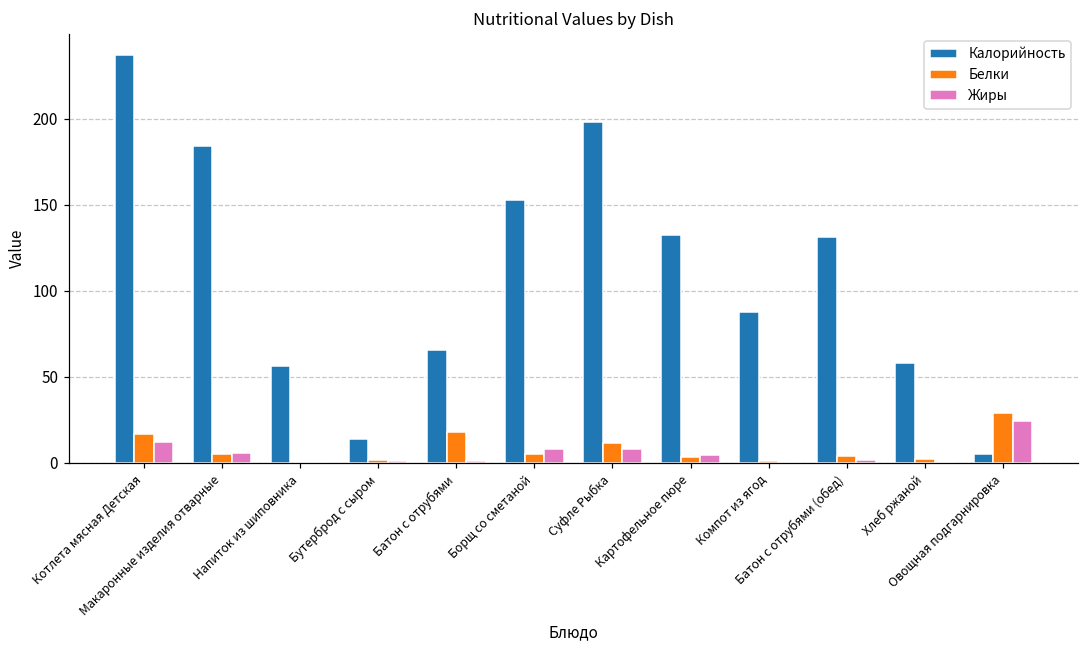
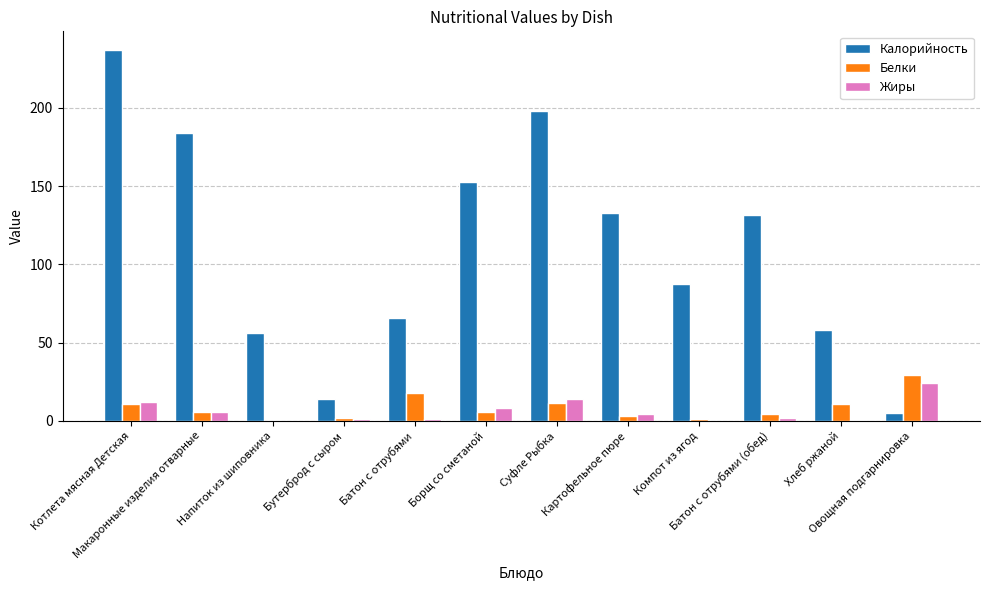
  {
    "Калорийность": {
      "Котлета мясная Детская": 237,
      "Макаронные изделия отварные": 184,
      "Напиток из шиповника": 56,
      "Бутерброд с сыром": 14,
      "Батон с отрубями": 66,
      "Борщ со сметаной": 153,
      "Суфле Рыбка": 198,
      "Картофельное пюре": 133,
      "Компот из ягод": 88,
      "Батон с отрубями (обед)": 131,
      "Хлеб ржаной": 58,
      "Овощная подгарнировка": 5
    },
    "Белки": {
-     "Котлета мясная Детская": 17,
+     "Котлета мясная Детская": 11,
      "Макаронные изделия отварные": 5,
      "Напиток из шиповника": 0,
      "Бутерброд с сыром": 2,
      "Батон с отрубями": 18,
      "Борщ со сметаной": 5,
      "Суфле Рыбка": 11,
      "Картофельное пюре": 3,
      "Батон с отрубями (обед)": 4,
-     "Хлеб ржаной": 2,
+     "Хлеб ржаной": 10,
      "Овощная подгарнировка": 29
    },
    "Жиры": {
      "Котлета мясная Детская": 12,
      "Макаронные изделия отварные": 5,
      "Напиток из шиповника": 0,
      "Борщ со сметаной": 8,
-     "Суфле Рыбка": 8,
+     "Суфле Рыбка": 14,
      "Картофельное пюре": 4,
      "Батон с отрубями (обед)": 2,
      "Овощная подгарнировка": 24
    }
  }
